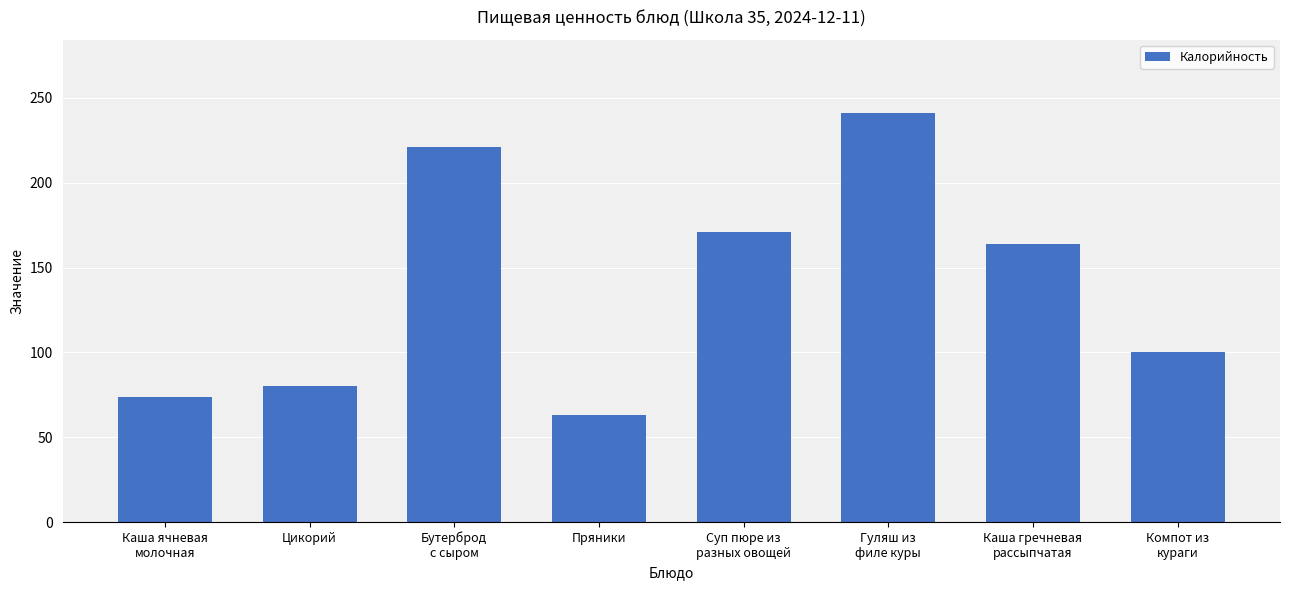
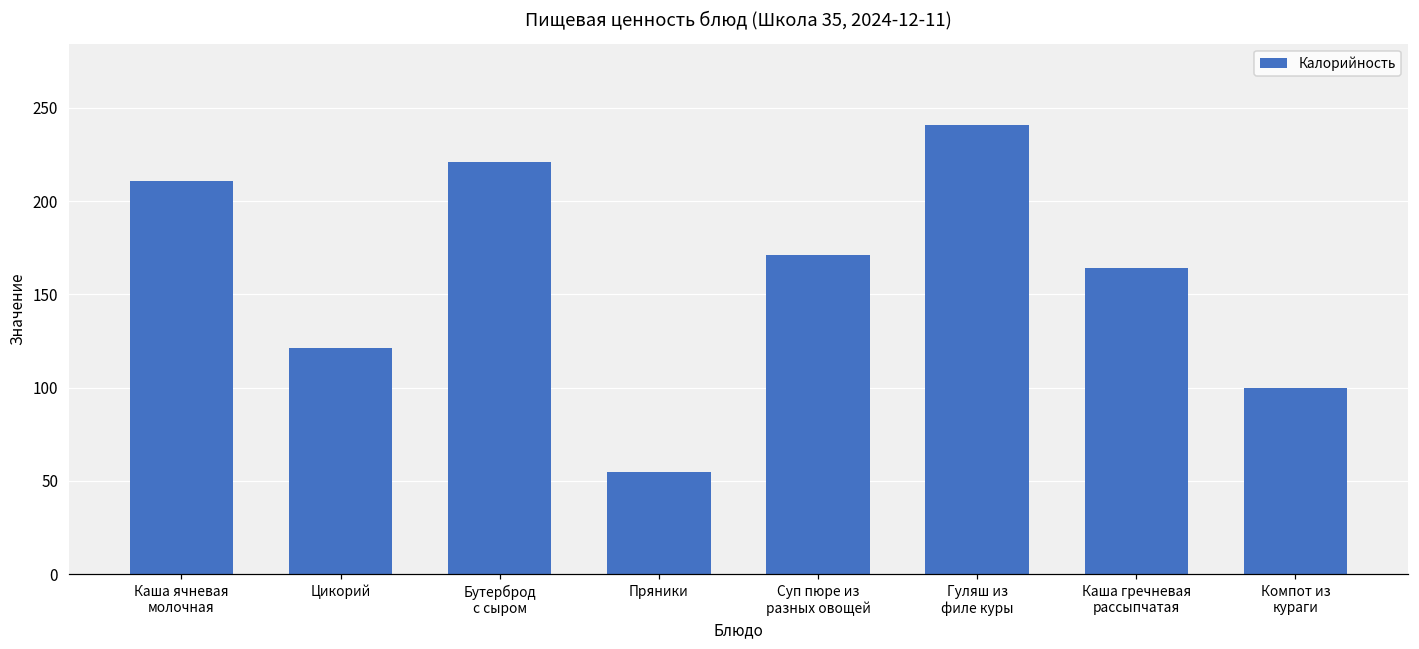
  {
-   "Каша ячневая молочная": 74,
-   "Цикорий": 80,
+   "Каша ячневая молочная": 211,
+   "Цикорий": 121,
    "Бутерброд с сыром": 221,
-   "Пряники": 63,
+   "Пряники": 55,
    "Суп пюре из разных овощей": 171,
    "Гуляш из филе куры": 241,
    "Каша гречневая рассыпчатая": 164,
    "Компот из кураги": 100
  }
